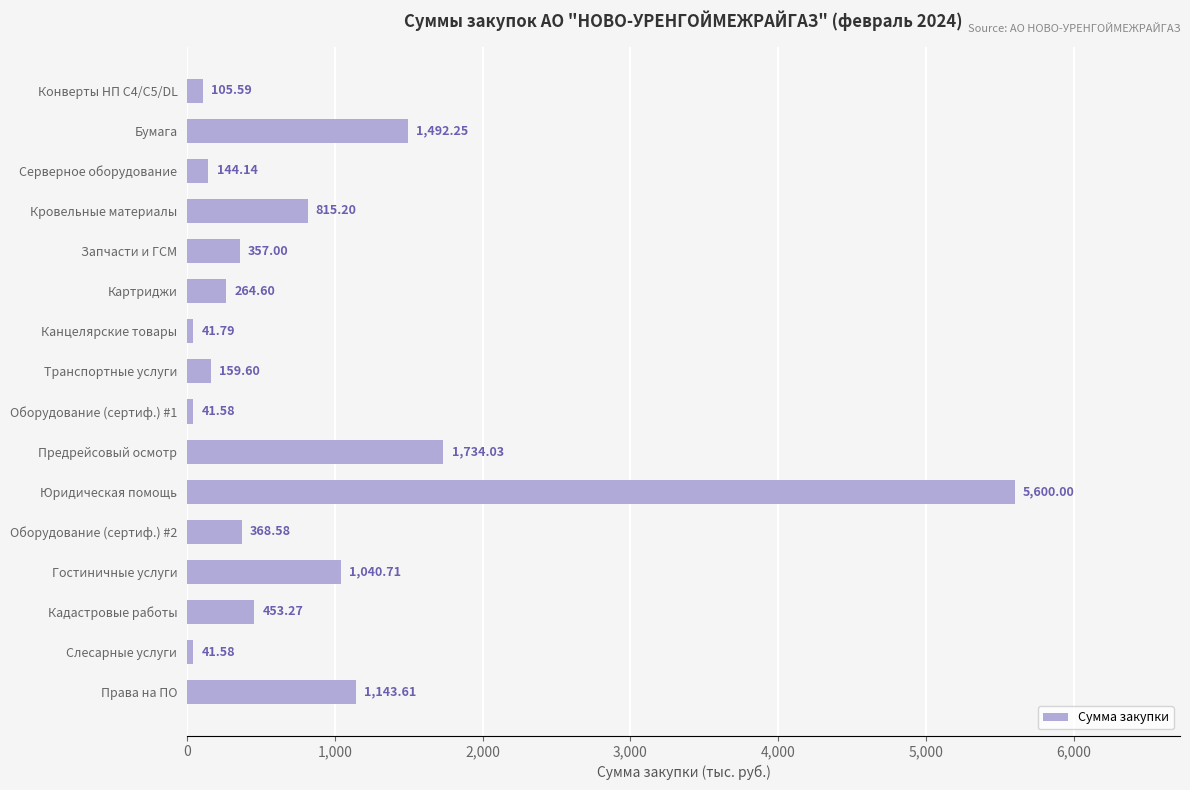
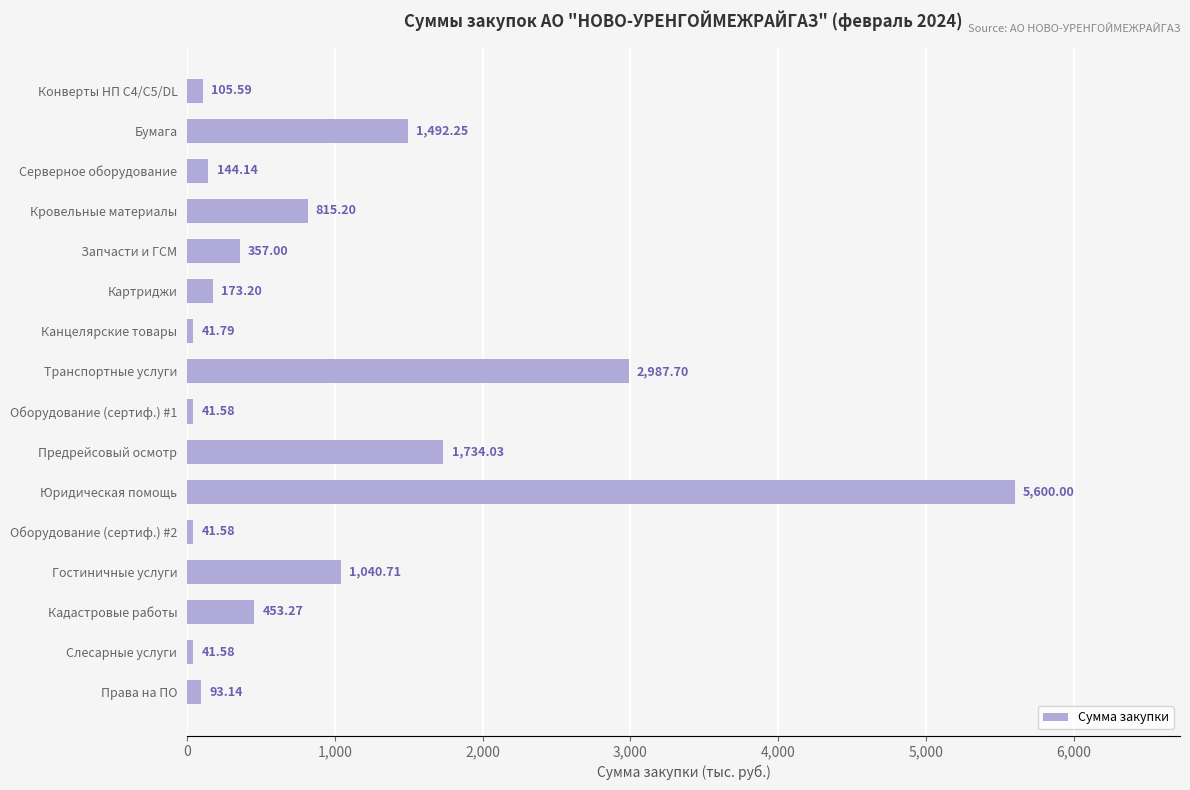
  {
    "Конверты НП С4/С5/DL": "105.59",
    "Бумага": "1,492.25",
    "Серверное оборудование": "144.14",
    "Кровельные материалы": "815.20",
    "Запчасти и ГСМ": "357.00",
-   "Картриджи": "264.60",
+   "Картриджи": "173.20",
    "Канцелярские товары": "41.79",
-   "Транспортные услуги": "159.60",
+   "Транспортные услуги": "2,987.70",
    "Оборудование (сертиф.) #1": "41.58",
    "Предрейсовый осмотр": "1,734.03",
    "Юридическая помощь": "5,600.00",
-   "Оборудование (сертиф.) #2": "368.58",
+   "Оборудование (сертиф.) #2": "41.58",
    "Гостиничные услуги": "1,040.71",
    "Кадастровые работы": "453.27",
    "Слесарные услуги": "41.58",
-   "Права на ПО": "1,143.61"
+   "Права на ПО": "93.14"
  }
